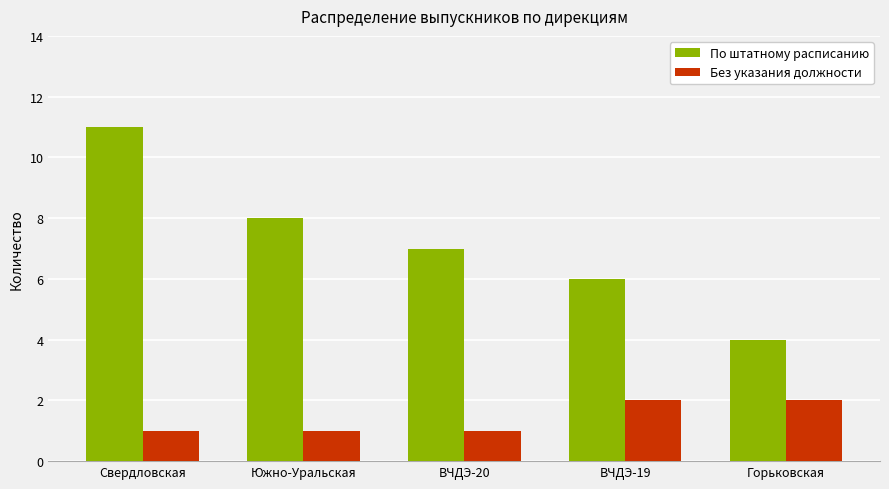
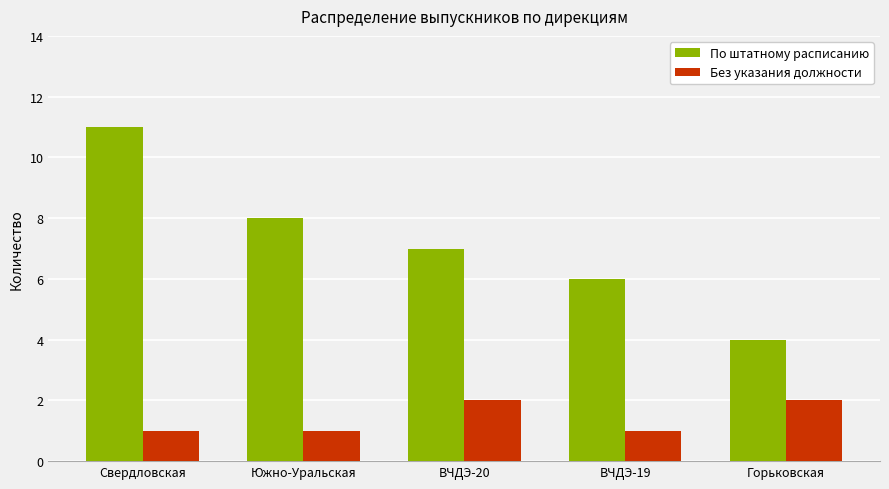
  {
    "По штатному расписанию": {
      "Свердловская": 11,
      "Южно-Уральская": 8,
      "ВЧДЭ-20": 7,
      "ВЧДЭ-19": 6,
      "Горьковская": 4
    },
    "Без указания должности": {
      "Свердловская": 1,
      "Южно-Уральская": 1,
-     "ВЧДЭ-20": 1,
-     "ВЧДЭ-19": 2,
+     "ВЧДЭ-20": 2,
+     "ВЧДЭ-19": 1,
      "Горьковская": 2
    }
  }
